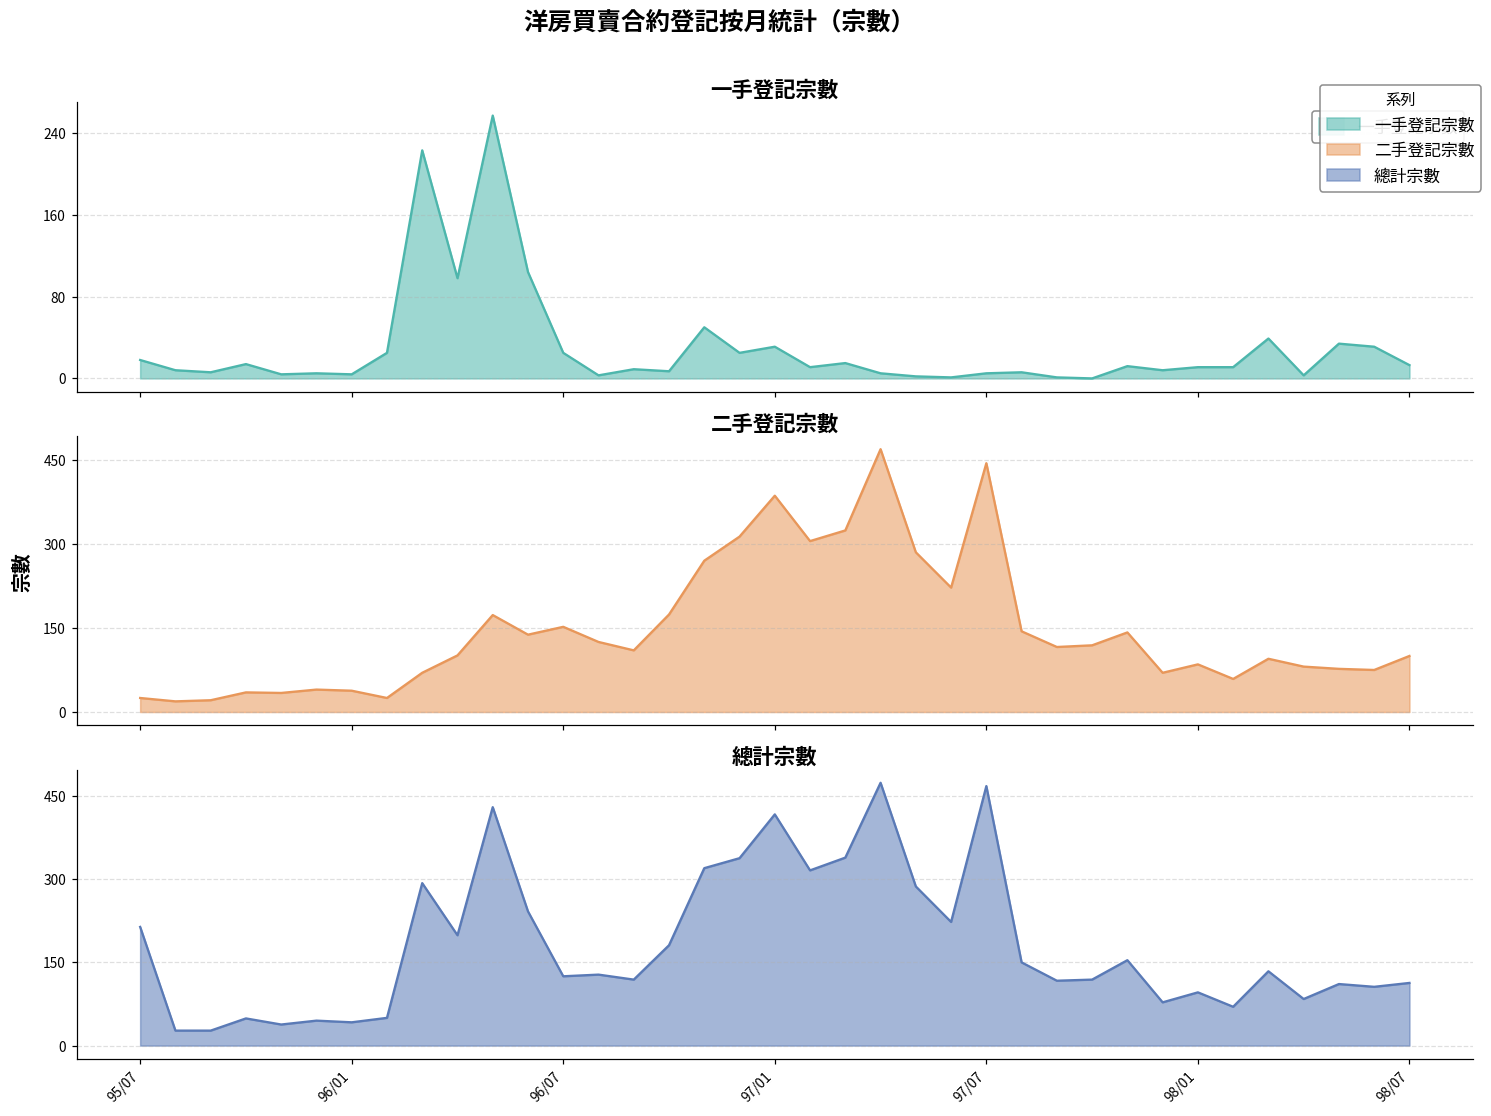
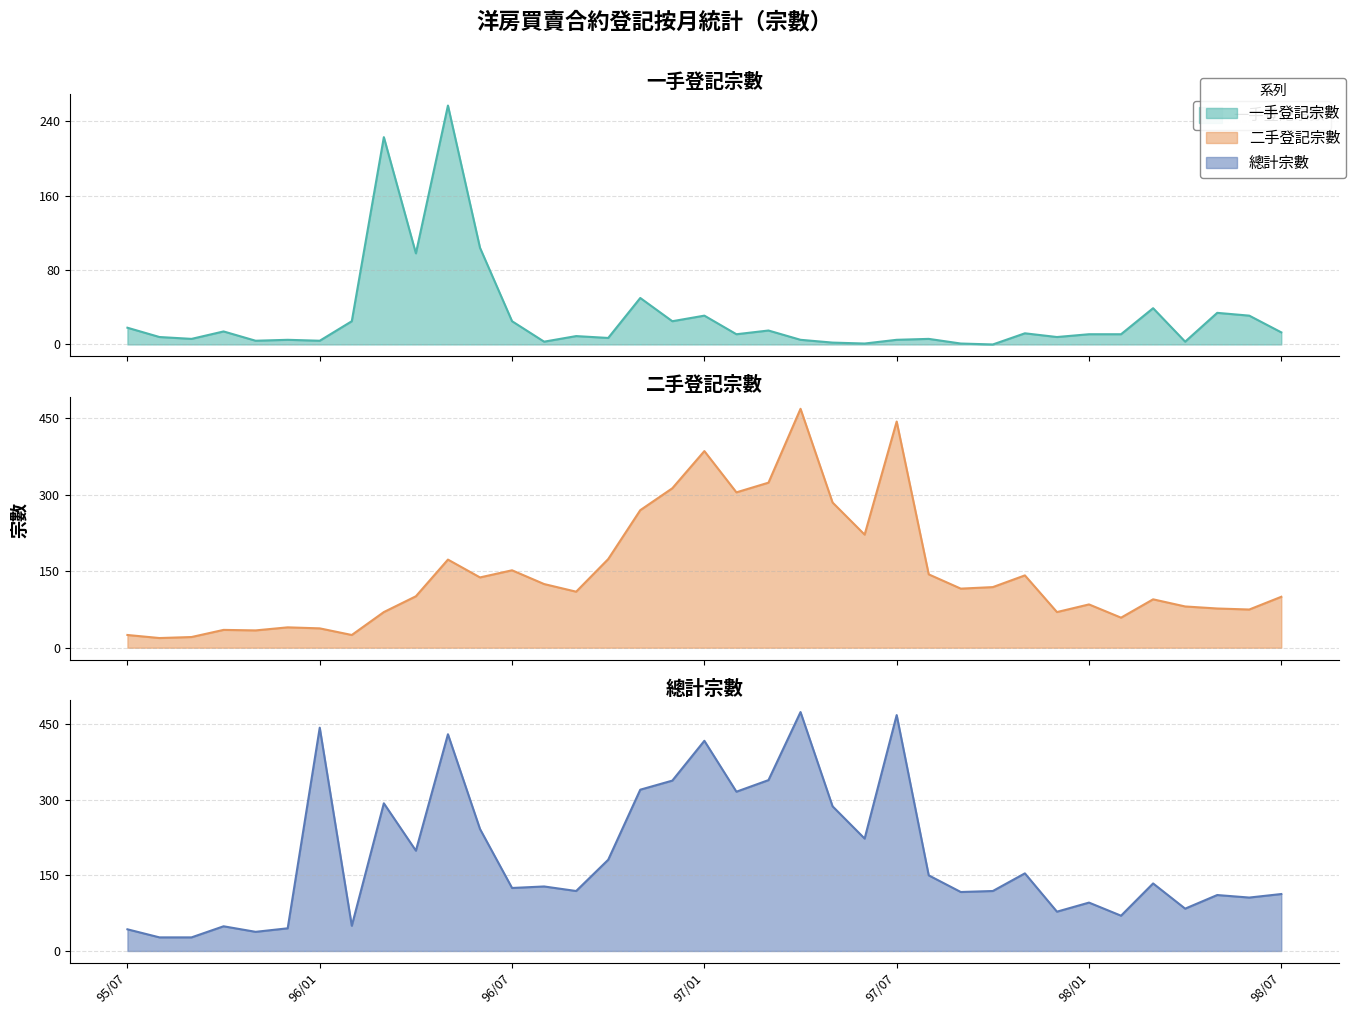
  {
    "總計宗數": {
-     "95/07": 210,
-     "96/01": 40,
+     "95/07": 40,
+     "96/01": 440,
      "96/07": 130,
      "97/01": 420,
      "97/07": 470,
      "98/01": 100,
      "98/07": 110
    }
  }
